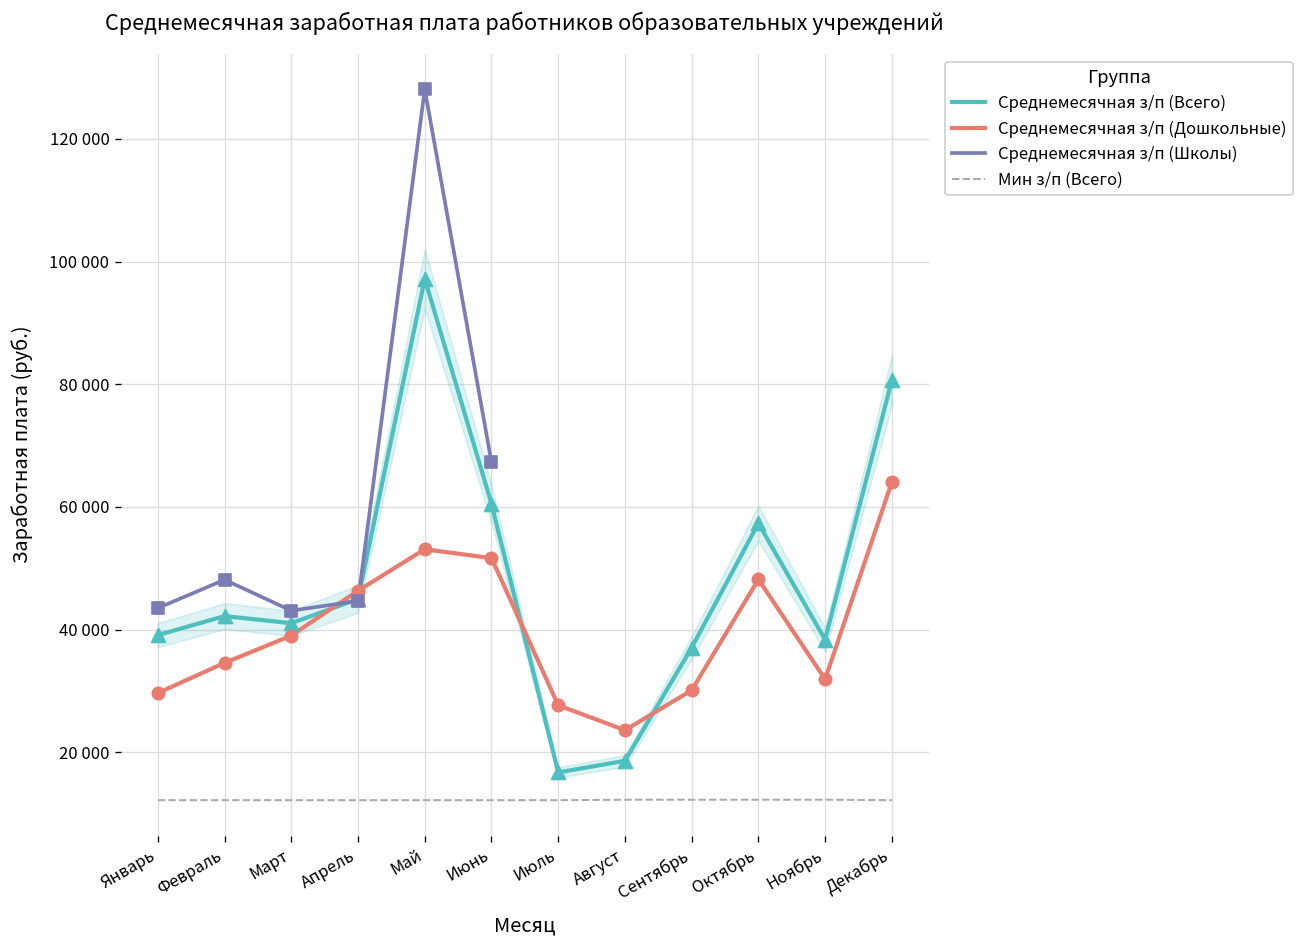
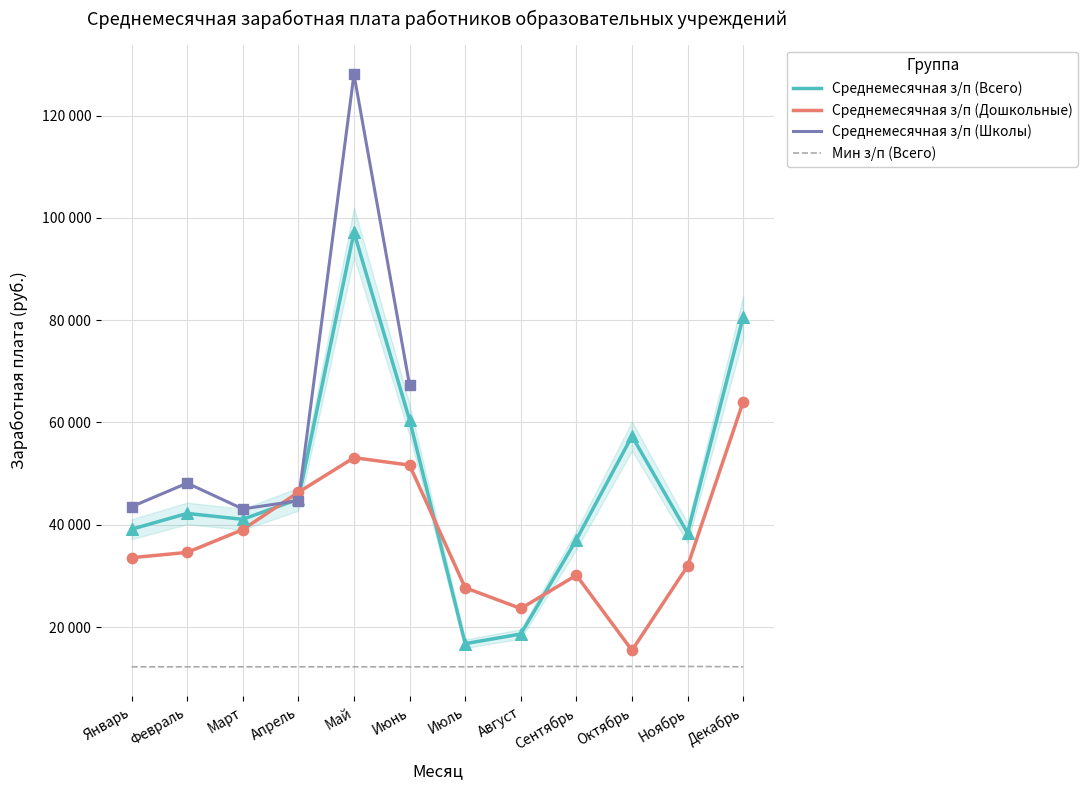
  {
    "Среднемесячная з/п (Дошкольные)": {
-     "Январь": 30000,
+     "Январь": 34000,
      "Февраль": 35000,
      "Март": 39000,
      "Апрель": 46000,
      "Май": 53000,
      "Июнь": 52000,
      "Июль": 28000,
      "Август": 24000,
      "Сентябрь": 30000,
-     "Октябрь": 48000,
+     "Октябрь": 15000,
      "Ноябрь": 32000,
      "Декабрь": 64000
    },
    "Среднемесячная з/п (Школы)": {
      "Январь": 44000,
      "Февраль": 48000,
      "Май": 128000,
      "Июнь": 67000
    },
    "Мин з/п (Всего)": {
      "Январь": 12000,
      "Февраль": 12000,
      "Март": 12000,
      "Апрель": 12000,
      "Май": 12000,
      "Июнь": 12000,
      "Июль": 12000,
      "Август": 12000,
      "Сентябрь": 12000,
      "Октябрь": 12000,
      "Ноябрь": 12000,
      "Декабрь": 12000
    }
  }
